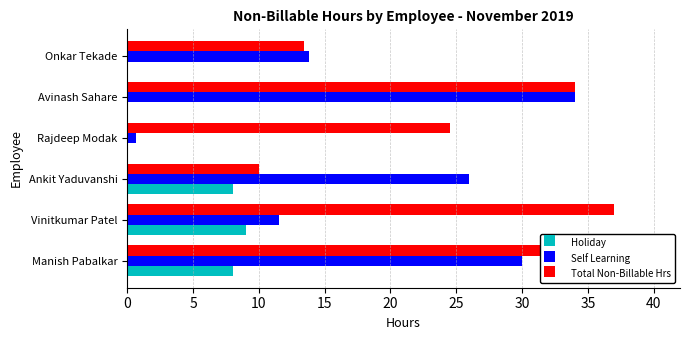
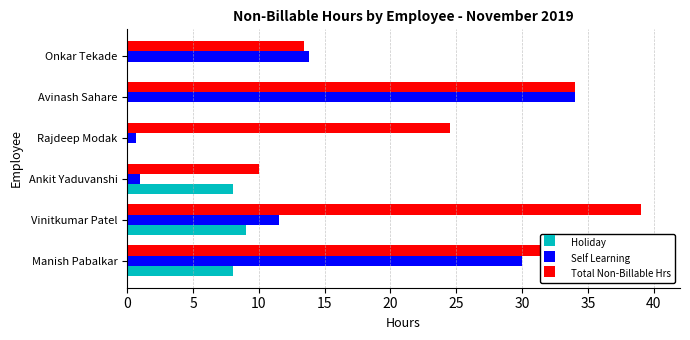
  {
    "Holiday": {
      "Onkar Tekade": 0,
      "Avinash Sahare": 0,
      "Rajdeep Modak": 0,
      "Ankit Yaduvanshi": 8,
      "Vinitkumar Patel": 9,
      "Manish Pabalkar": 8
    },
    "Self Learning": {
      "Onkar Tekade": 13.8,
      "Avinash Sahare": 34,
      "Rajdeep Modak": 0.7,
-     "Ankit Yaduvanshi": 26,
+     "Ankit Yaduvanshi": 1,
      "Vinitkumar Patel": 11.5,
      "Manish Pabalkar": 30
    },
    "Total Non-Billable Hrs": {
      "Onkar Tekade": 13.4,
      "Avinash Sahare": 34,
      "Rajdeep Modak": 24.5,
      "Ankit Yaduvanshi": 10,
-     "Vinitkumar Patel": 37
+     "Vinitkumar Patel": 39
    }
  }
